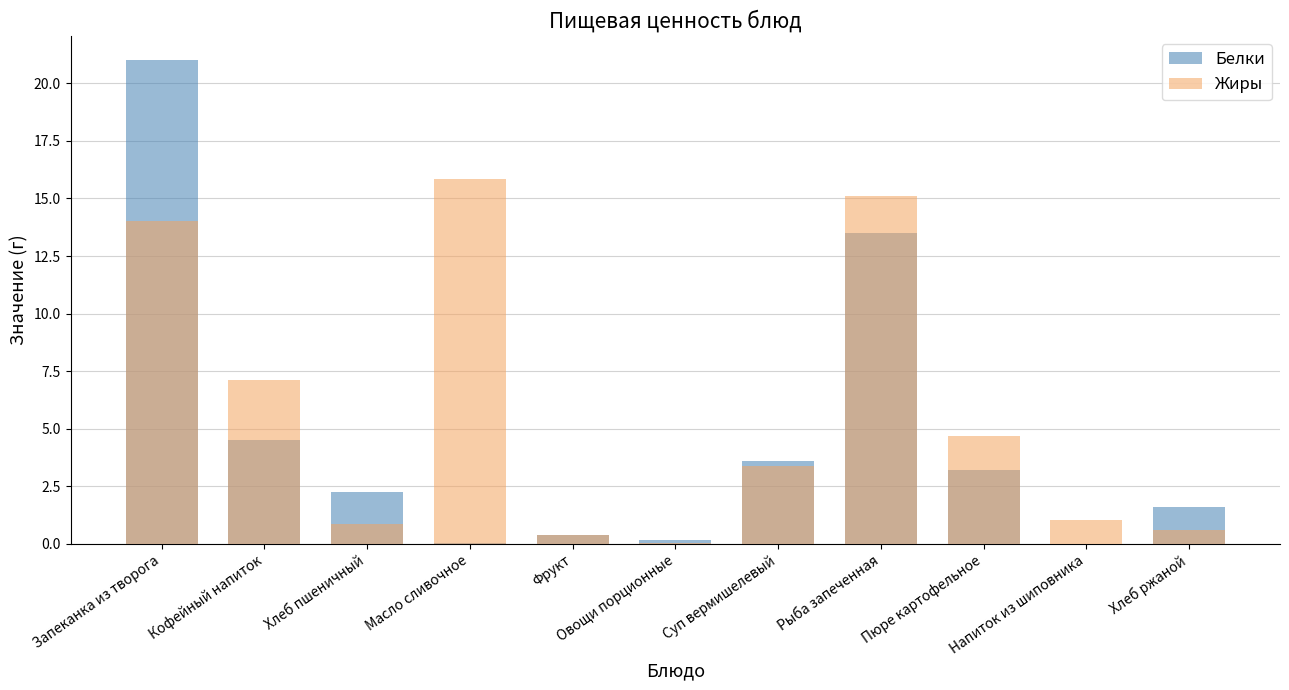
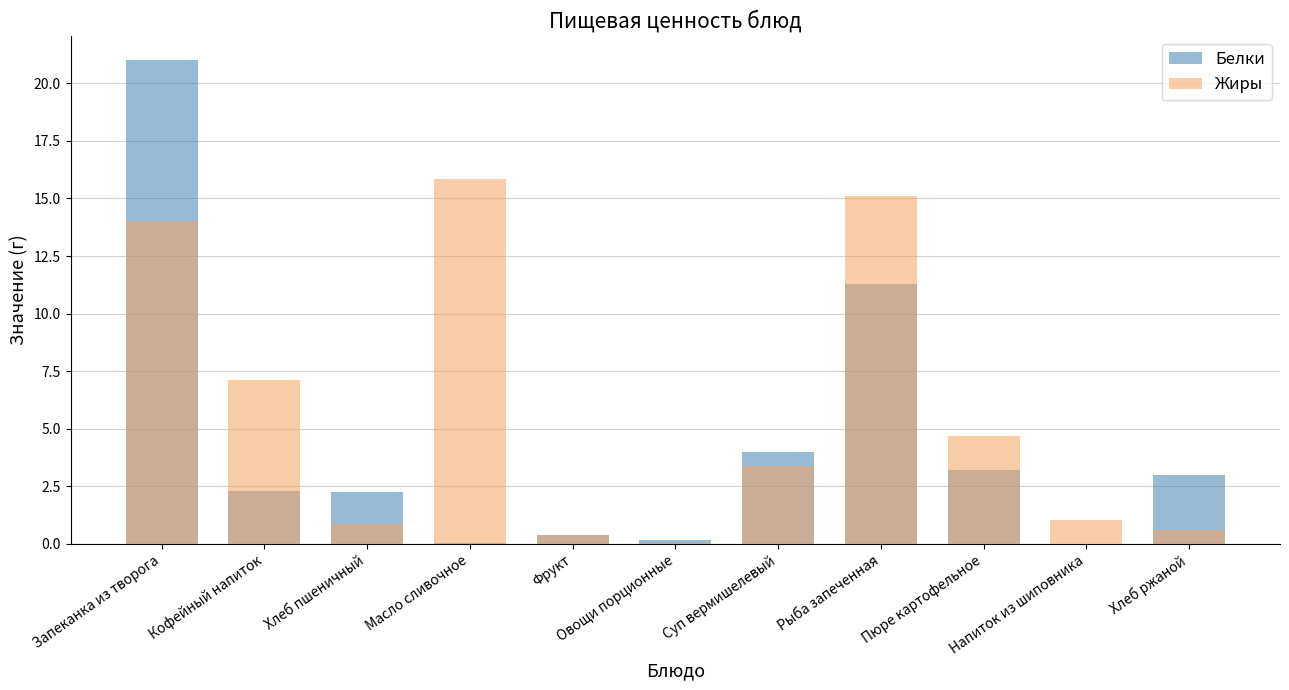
  {
    "Белки": {
      "Запеканка из творога": 21.0,
-     "Кофейный напиток": 4.5,
+     "Кофейный напиток": 2.3,
      "Хлеб пшеничный": 2.3,
      "Фрукт": 0.4,
      "Овощи порционные": 0.2,
-     "Суп вермишелевый": 3.6,
-     "Рыба запеченная": 13.5,
+     "Суп вермишелевый": 4.0,
+     "Рыба запеченная": 11.3,
      "Напиток из шиповника": 0.0,
-     "Хлеб ржаной": 1.6
+     "Хлеб ржаной": 3.0
    },
    "Жиры": {
      "Кофейный напиток": 7.1,
      "Масло сливочное": 15.9,
      "Фрукт": 0.4,
      "Рыба запеченная": 15.1,
      "Пюре картофельное": 4.7,
      "Напиток из шиповника": 1.0
    }
  }
